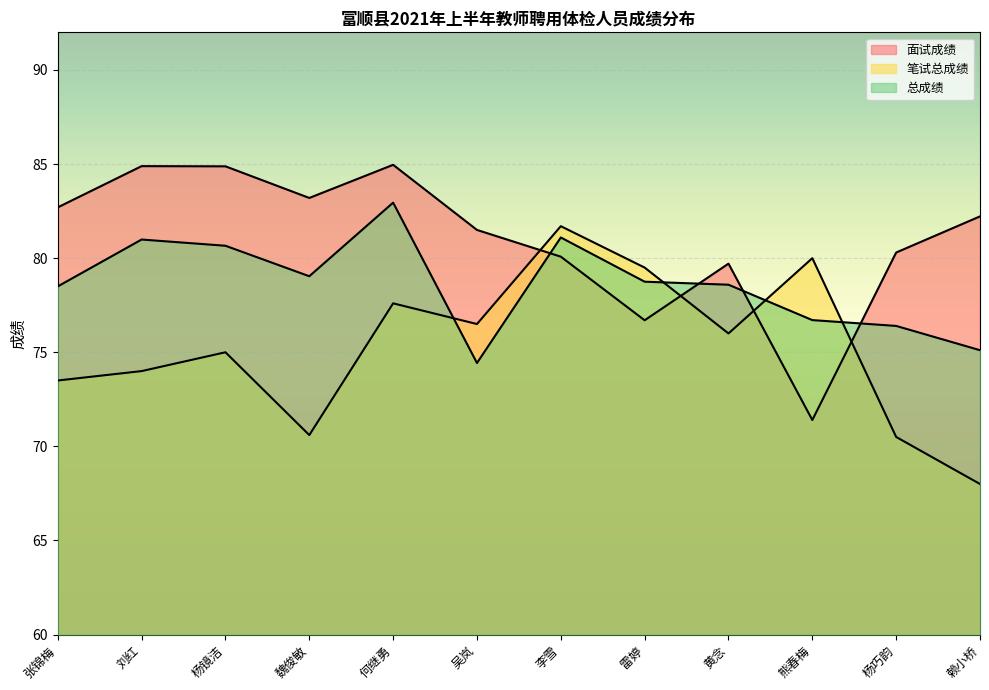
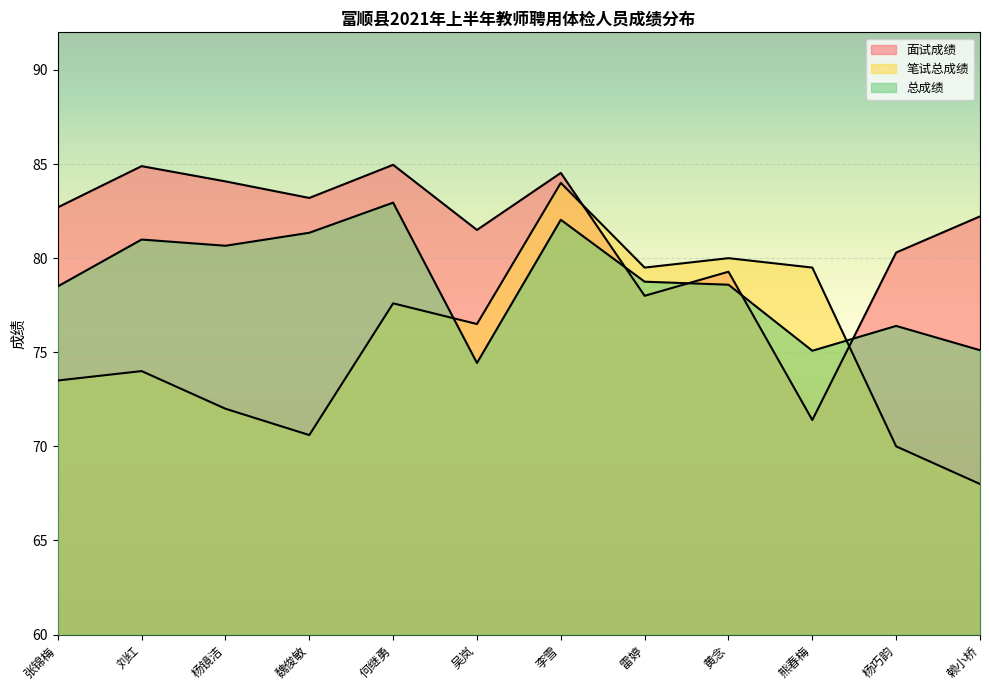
  {
    "面试成绩": {
      "张锦梅": 82.7,
      "刘红": 84.9,
-     "杨镜洁": 84.9,
+     "杨镜洁": 84.1,
      "魏俊敏": 83.2,
      "何继勇": 85.0,
      "吴岚": 81.5,
-     "李雪": 80.1,
-     "雷婷": 76.7,
-     "黄念": 79.7,
+     "李雪": 84.5,
+     "雷婷": 78.0,
+     "黄念": 79.3,
      "熊春梅": 71.4,
      "杨巧韵": 80.3,
      "赖小桥": 82.2
    },
    "笔试总成绩": {
      "张锦梅": 73.5,
      "刘红": 74.0,
-     "杨镜洁": 75,
+     "杨镜洁": 72,
      "魏俊敏": 70.6,
      "何继勇": 77.6,
      "吴岚": 76.5,
-     "李雪": 81.7,
+     "李雪": 84.0,
      "雷婷": 79.5,
-     "黄念": 76,
-     "熊春梅": 80.0,
-     "杨巧韵": 70.5,
+     "黄念": 80,
+     "熊春梅": 79.5,
+     "杨巧韵": 70.0,
      "赖小桥": 68.0
    },
    "总成绩": {
      "张锦梅": 78.5,
      "刘红": 81.0,
      "杨镜洁": 80.7,
-     "魏俊敏": 79.0,
+     "魏俊敏": 81.4,
      "何继勇": 83.0,
      "吴岚": 74.4,
-     "李雪": 81.1,
+     "李雪": 82.0,
      "雷婷": 78.8,
      "黄念": 78.6,
-     "熊春梅": 76.7,
+     "熊春梅": 75.1,
      "杨巧韵": 76.4,
      "赖小桥": 75.1
    }
  }
